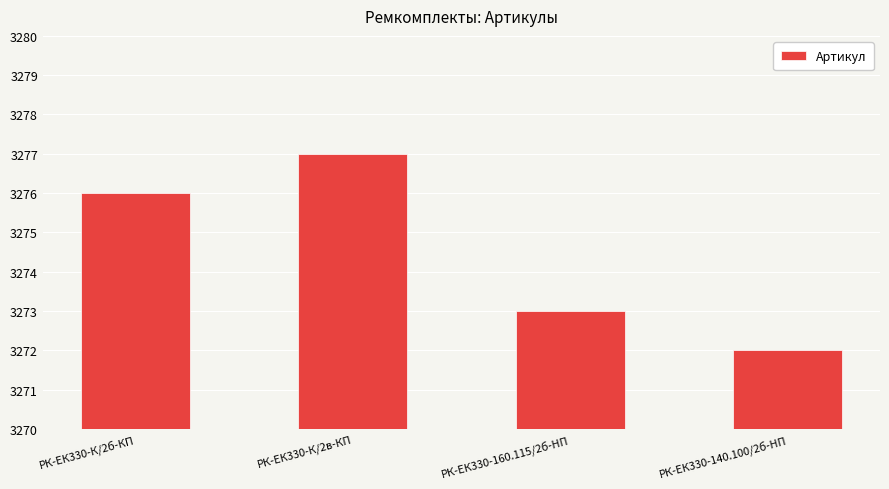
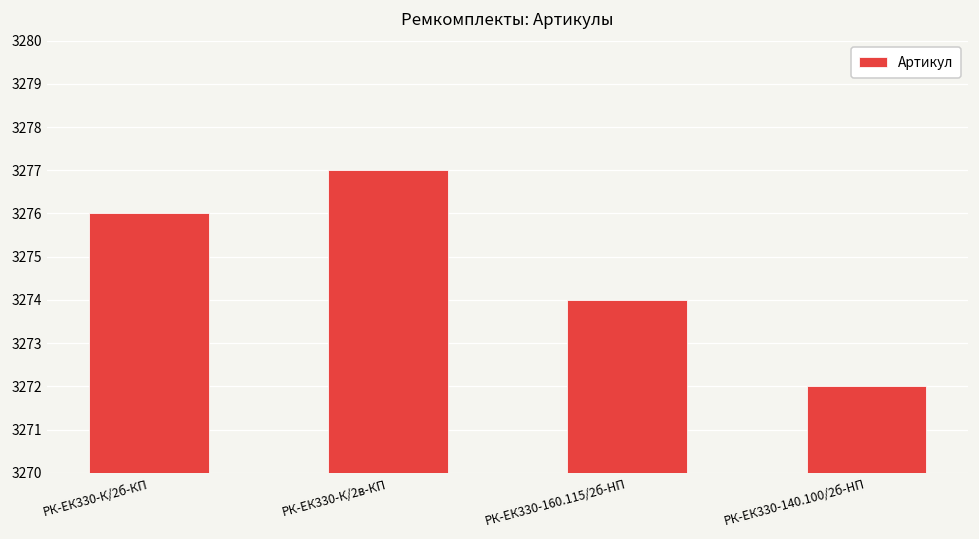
  {
    "РК-ЕК330-К/2б-КП": 3276,
    "РК-ЕК330-К/2в-КП": 3277,
-   "РК-ЕК330-160.115/2б-HП": 3273,
+   "РК-ЕК330-160.115/2б-HП": 3274,
    "РК-ЕК330-140.100/2б-HП": 3272
  }
